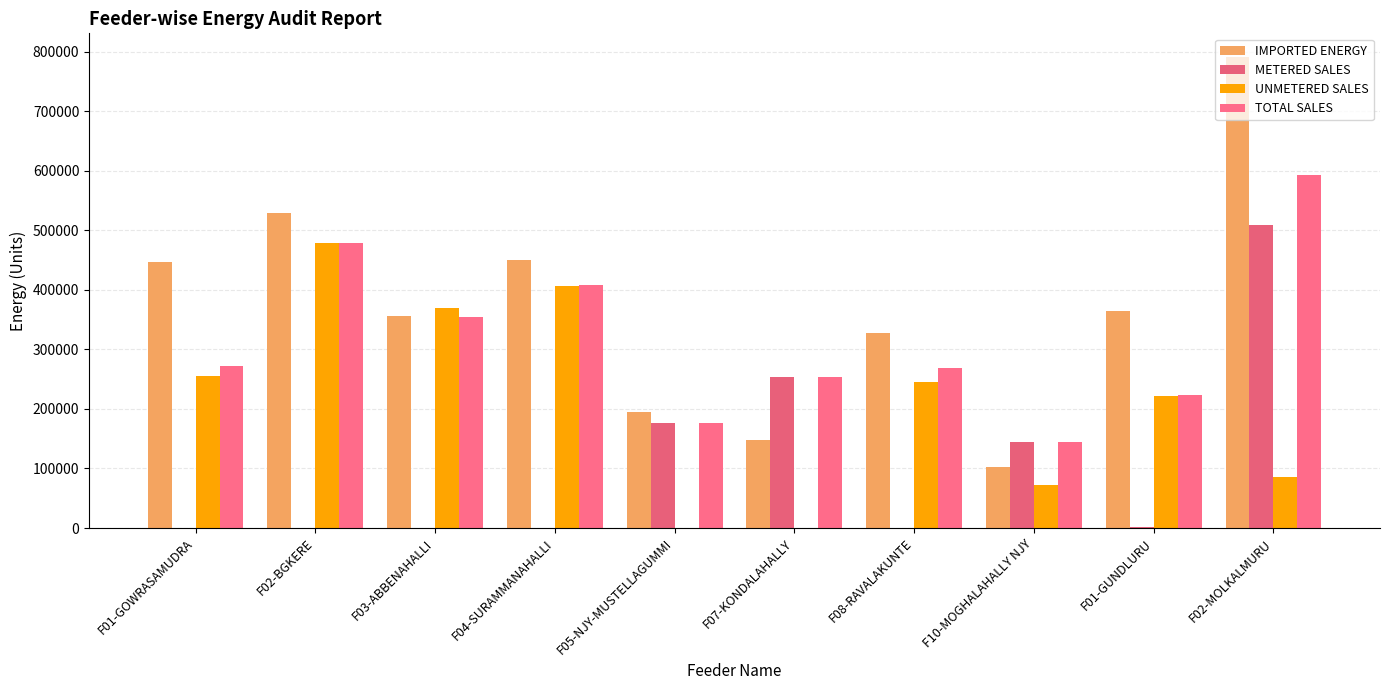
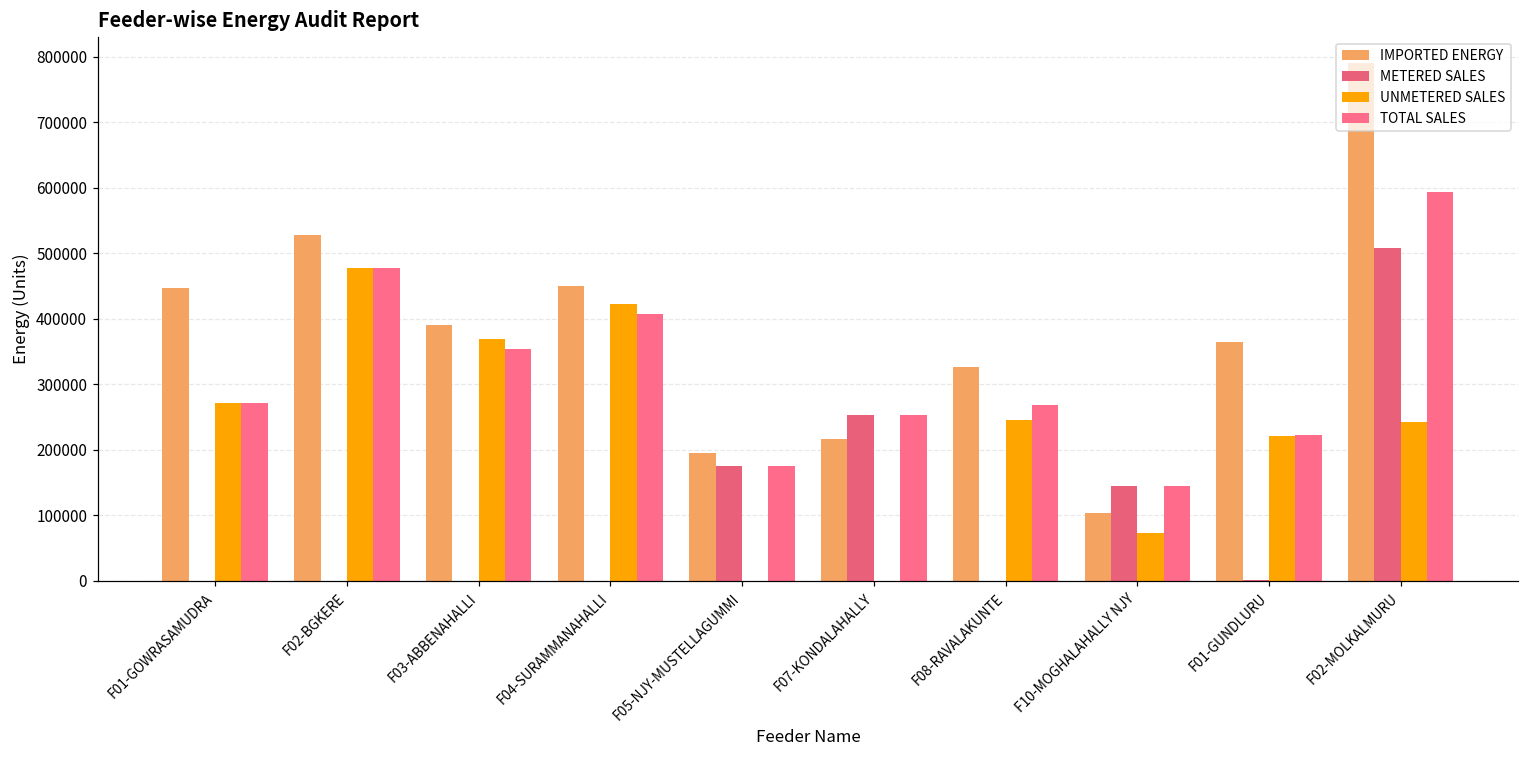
  {
    "IMPORTED ENERGY": {
      "F01-GOWRASAMUDRA": 450000,
      "F02-BGKERE": 530000,
-     "F03-ABBENAHALLI": 360000,
+     "F03-ABBENAHALLI": 390000,
      "F04-SURAMMANAHALLI": 450000,
      "F05-NJY-MUSTELLAGUMMI": 200000,
-     "F07-KONDALAHALLY": 150000,
+     "F07-KONDALAHALLY": 220000,
      "F08-RAVALAKUNTE": 330000,
      "F10-MOGHALAHALLY NJY": 100000,
      "F01-GUNDLURU": 370000
    },
    "UNMETERED SALES": {
-     "F01-GOWRASAMUDRA": 260000,
+     "F01-GOWRASAMUDRA": 270000,
      "F02-BGKERE": 480000,
      "F03-ABBENAHALLI": 370000,
-     "F04-SURAMMANAHALLI": 410000,
+     "F04-SURAMMANAHALLI": 420000,
      "F05-NJY-MUSTELLAGUMMI": 0,
      "F07-KONDALAHALLY": 0,
      "F08-RAVALAKUNTE": 250000,
      "F10-MOGHALAHALLY NJY": 70000,
      "F01-GUNDLURU": 220000,
-     "F02-MOLKALMURU": 90000
+     "F02-MOLKALMURU": 240000
    }
  }
